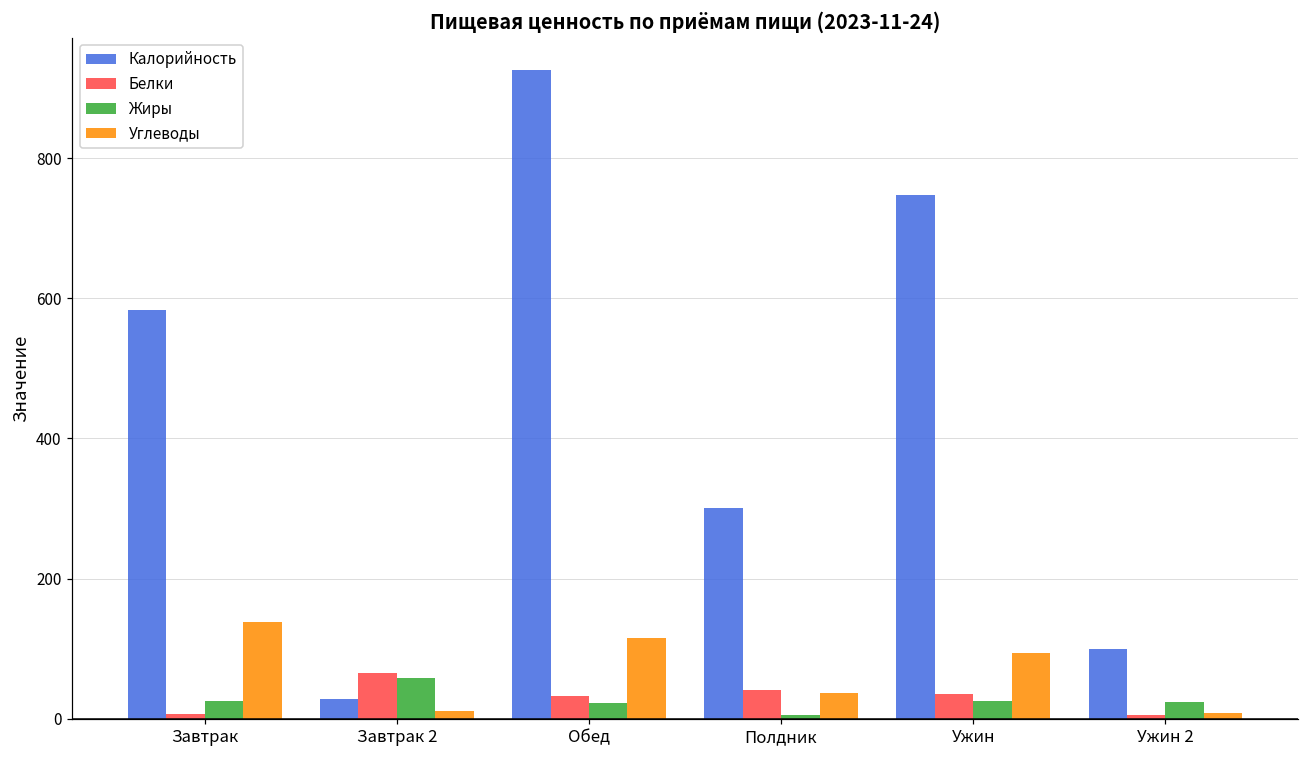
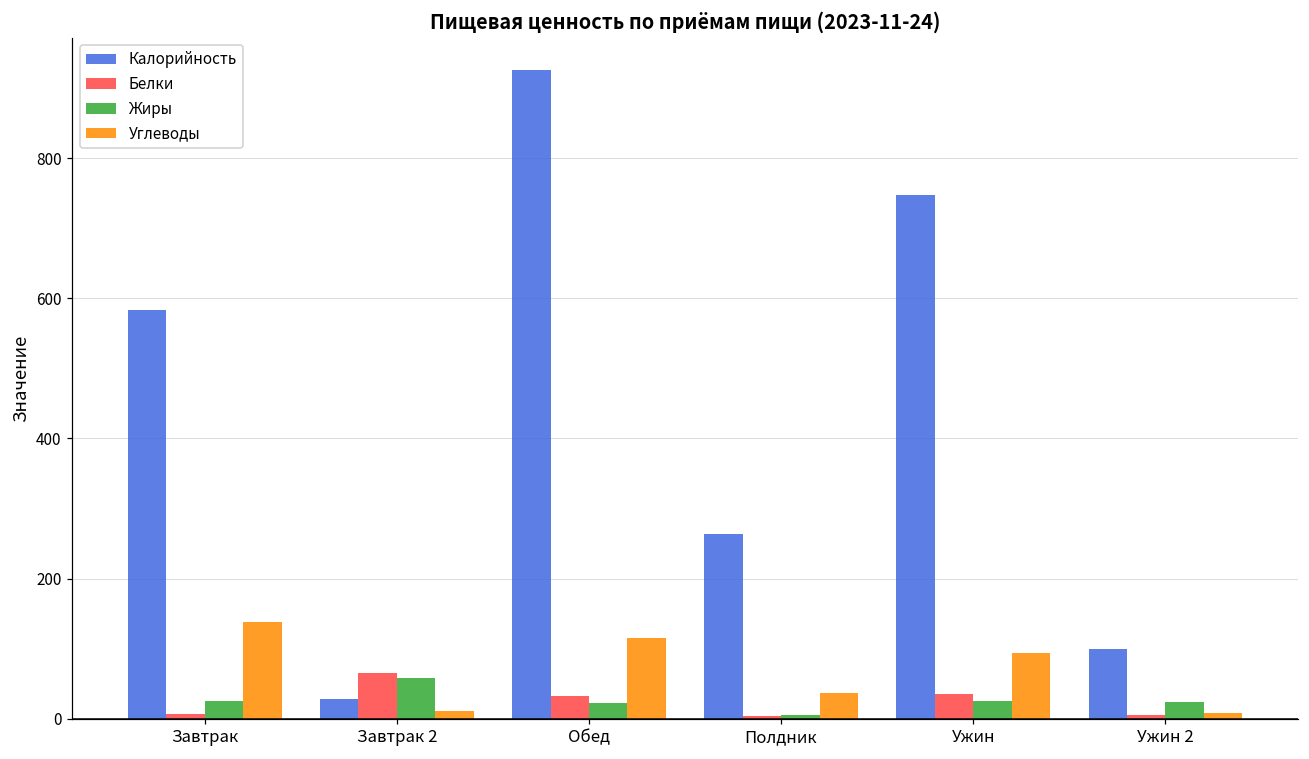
  {
    "Калорийность": {
      "Завтрак": 580,
      "Завтрак 2": 30,
      "Обед": 930,
-     "Полдник": 300,
+     "Полдник": 260,
      "Ужин": 750,
      "Ужин 2": 100
    },
    "Белки": {
      "Завтрак": 10,
      "Завтрак 2": 60,
      "Обед": 30,
-     "Полдник": 40,
+     "Полдник": 0,
      "Ужин": 30,
      "Ужин 2": 10
    },
    "Жиры": {
      "Завтрак": 30,
      "Завтрак 2": 60,
      "Обед": 20,
      "Полдник": 0,
      "Ужин": 30,
      "Ужин 2": 20
    },
    "Углеводы": {
      "Завтрак": 140,
      "Завтрак 2": 10,
      "Обед": 110,
      "Полдник": 40,
      "Ужин": 90,
      "Ужин 2": 10
    }
  }
